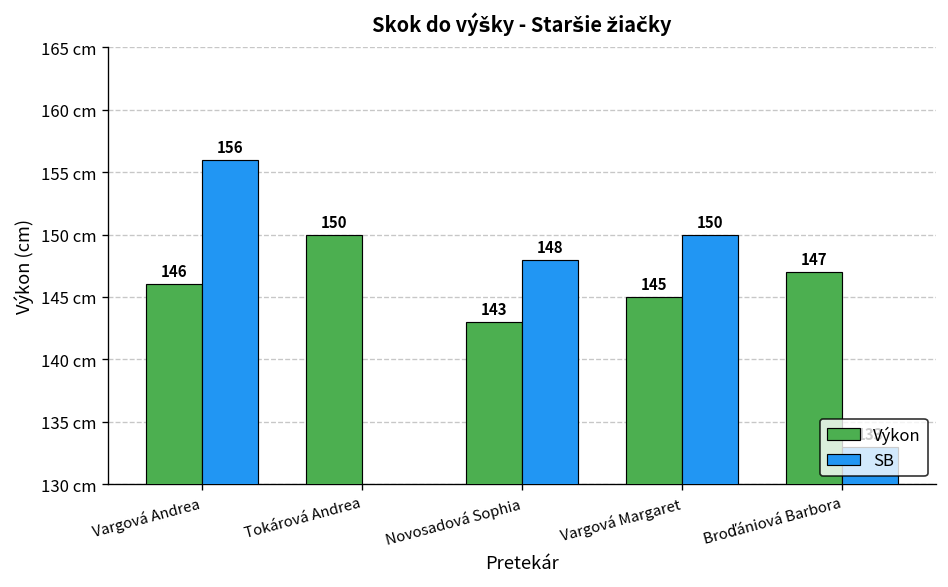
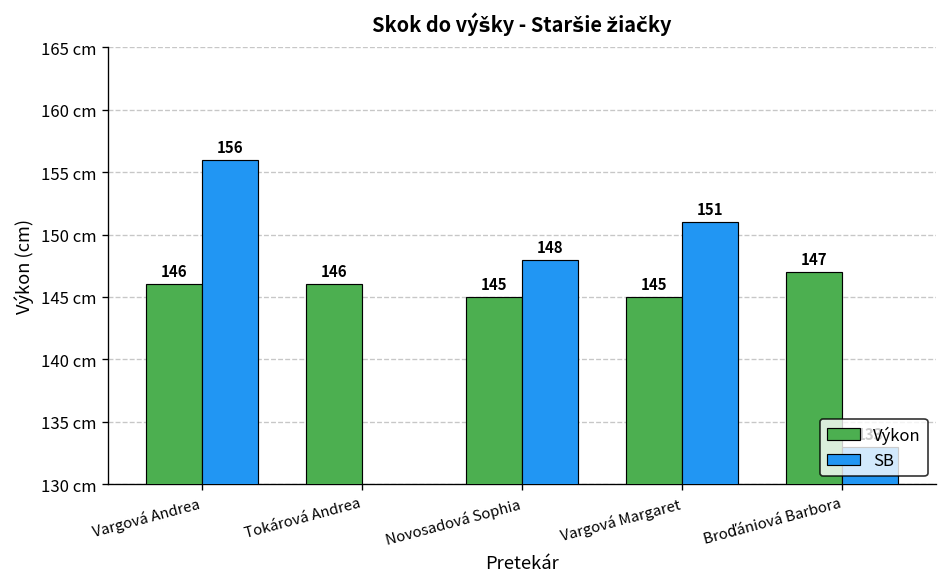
  {
    "Výkon": {
      "Vargová Andrea": 146,
-     "Tokárová Andrea": 150,
-     "Novosadová Sophia": 143,
+     "Tokárová Andrea": 146,
+     "Novosadová Sophia": 145,
      "Vargová Margaret": 145,
      "Broďániová Barbora": 147
    },
    "SB": {
      "Vargová Andrea": 156,
      "Novosadová Sophia": 148,
-     "Vargová Margaret": 150
+     "Vargová Margaret": 151
    }
  }
